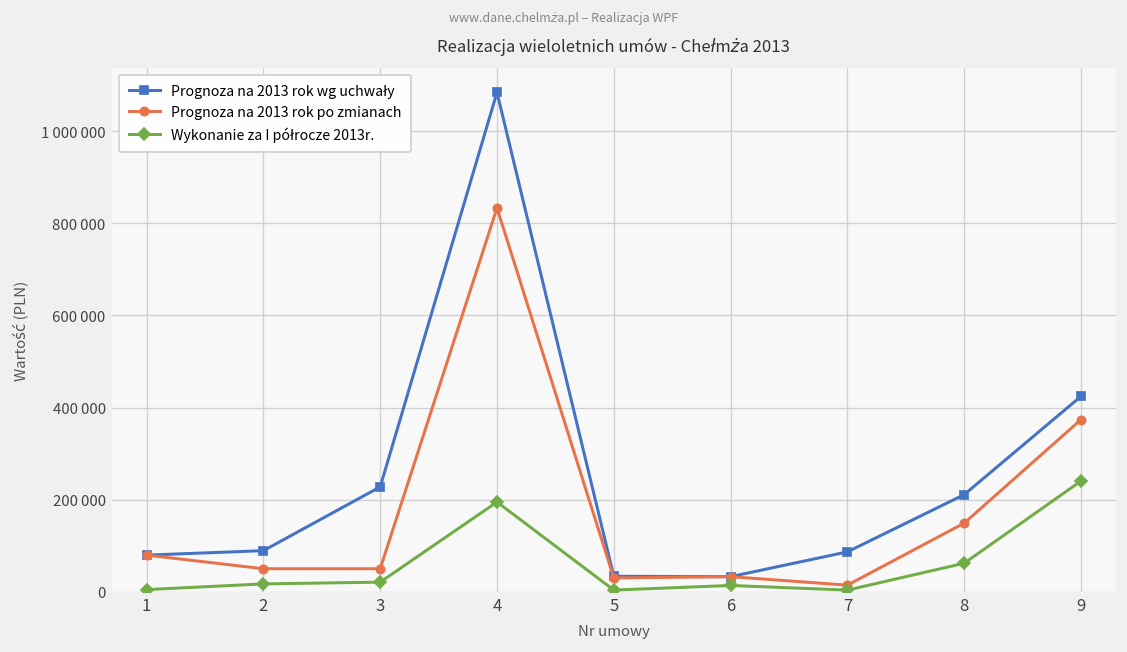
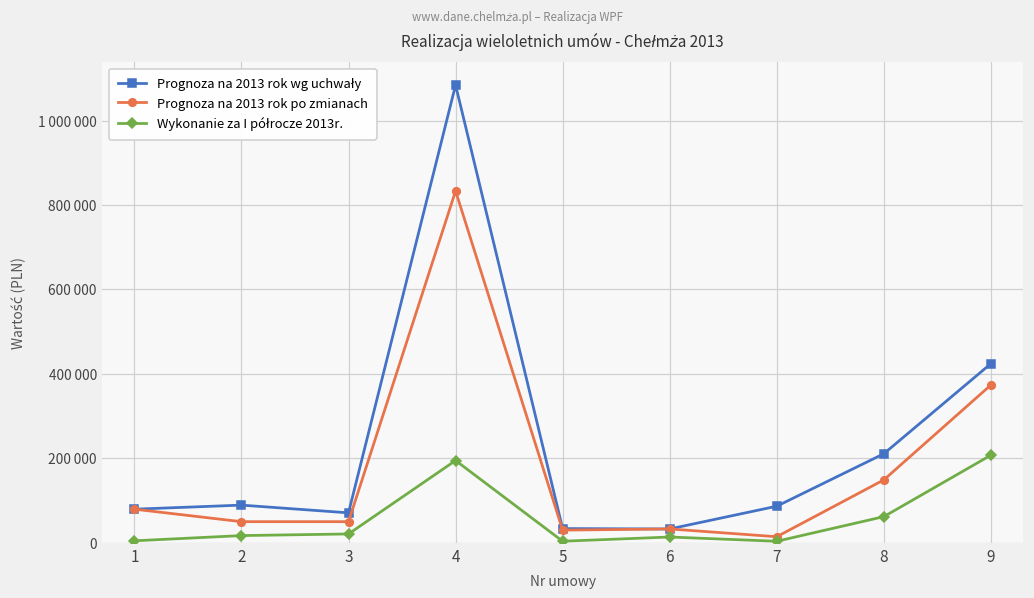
  {
    "Prognoza na 2013 rok wg uchwały": {
      "2": 90000,
-     "3": 230000,
+     "3": 70000,
      "4": 1080000,
      "7": 90000,
      "8": 210000,
      "9": 420000
    },
    "Prognoza na 2013 rok po zmianach": {
      "2": 50000,
      "3": 50000,
      "4": 830000,
      "7": 10000,
      "8": 150000,
      "9": 370000
    },
    "Wykonanie za I półrocze 2013r.": {
      "1": 0,
      "2": 20000,
      "3": 20000,
      "4": 190000,
      "5": 0,
      "6": 10000,
      "7": 0,
      "8": 60000,
-     "9": 240000
+     "9": 210000
    }
  }
